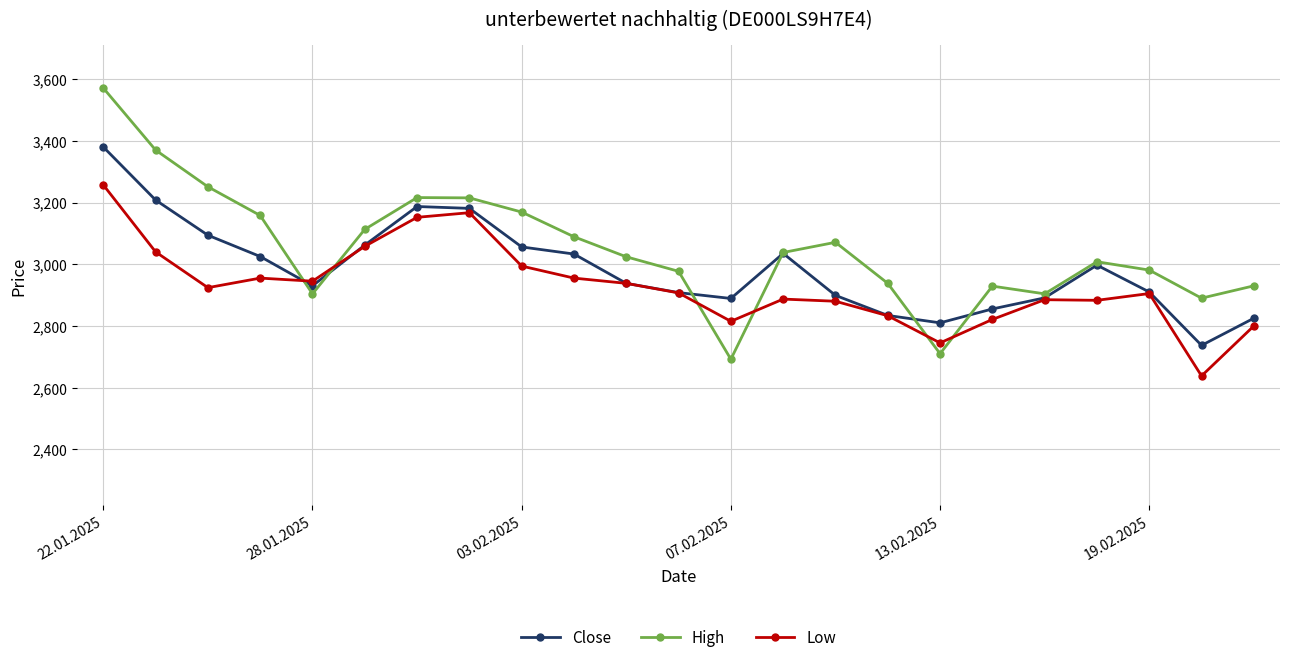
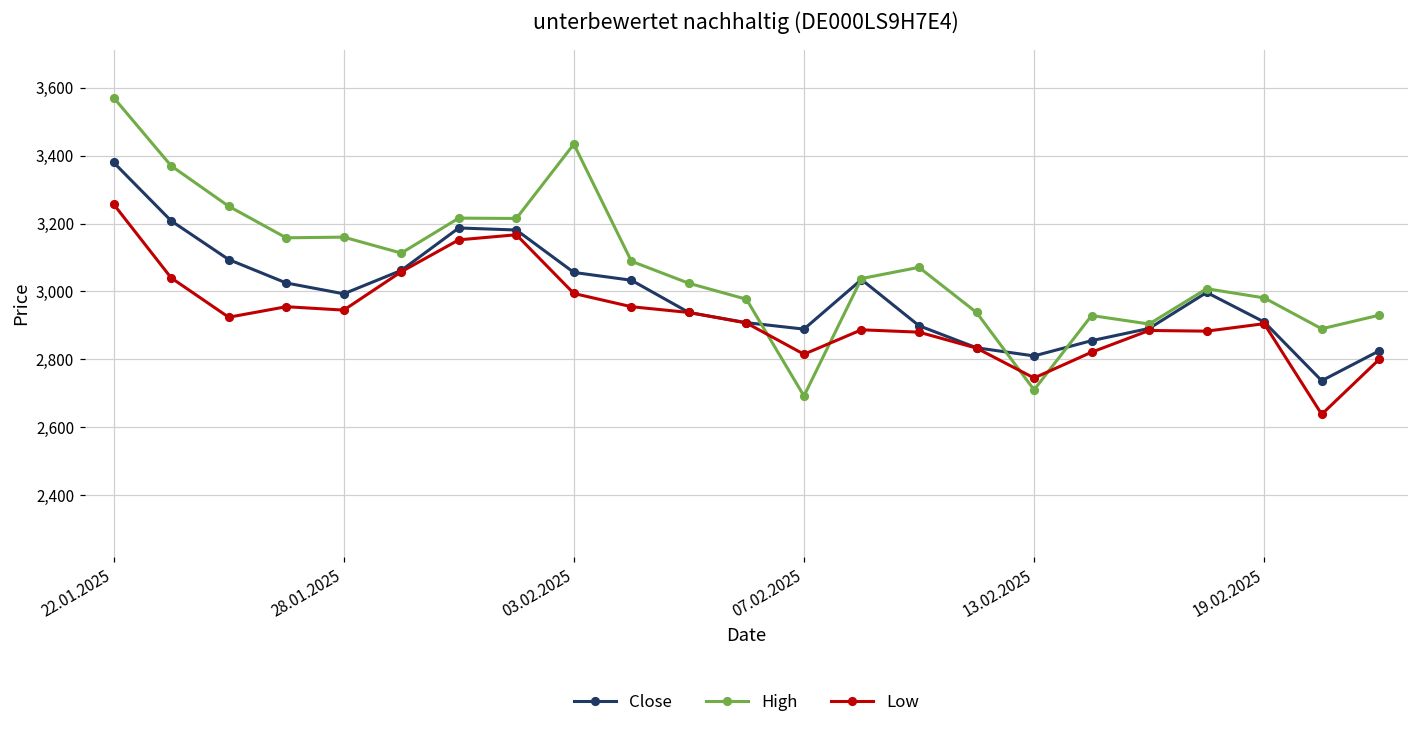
  {
    "Close": {
      "22.01.2025": "3,380",
-     "28.01.2025": "2,930",
+     "28.01.2025": "2,990",
      "03.02.2025": "3,060",
      "07.02.2025": "2,890",
      "13.02.2025": "2,810"
    },
    "High": {
      "22.01.2025": "3,570",
-     "28.01.2025": "2,900",
-     "03.02.2025": "3,170",
+     "28.01.2025": "3,160",
+     "03.02.2025": "3,430",
      "07.02.2025": "2,690",
      "13.02.2025": "2,710",
      "19.02.2025": "2,980"
    },
    "Low": {
      "22.01.2025": "3,260",
      "28.01.2025": "2,950",
      "03.02.2025": "2,990",
      "07.02.2025": "2,820",
      "13.02.2025": "2,750"
    }
  }
